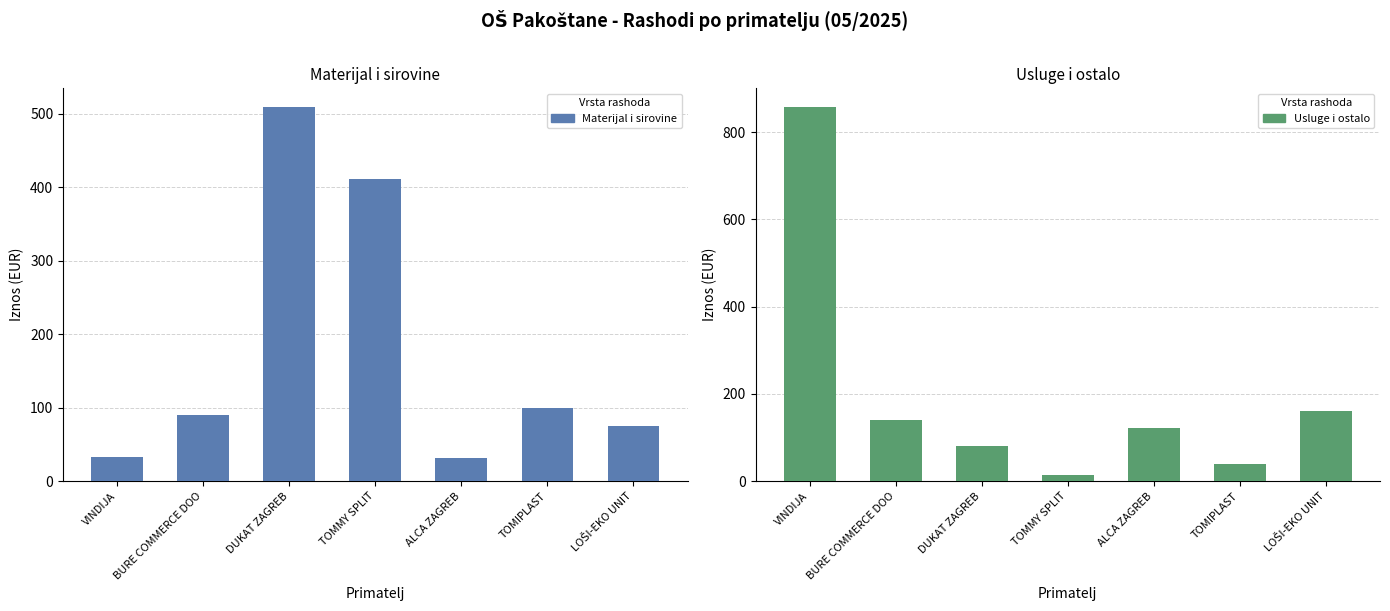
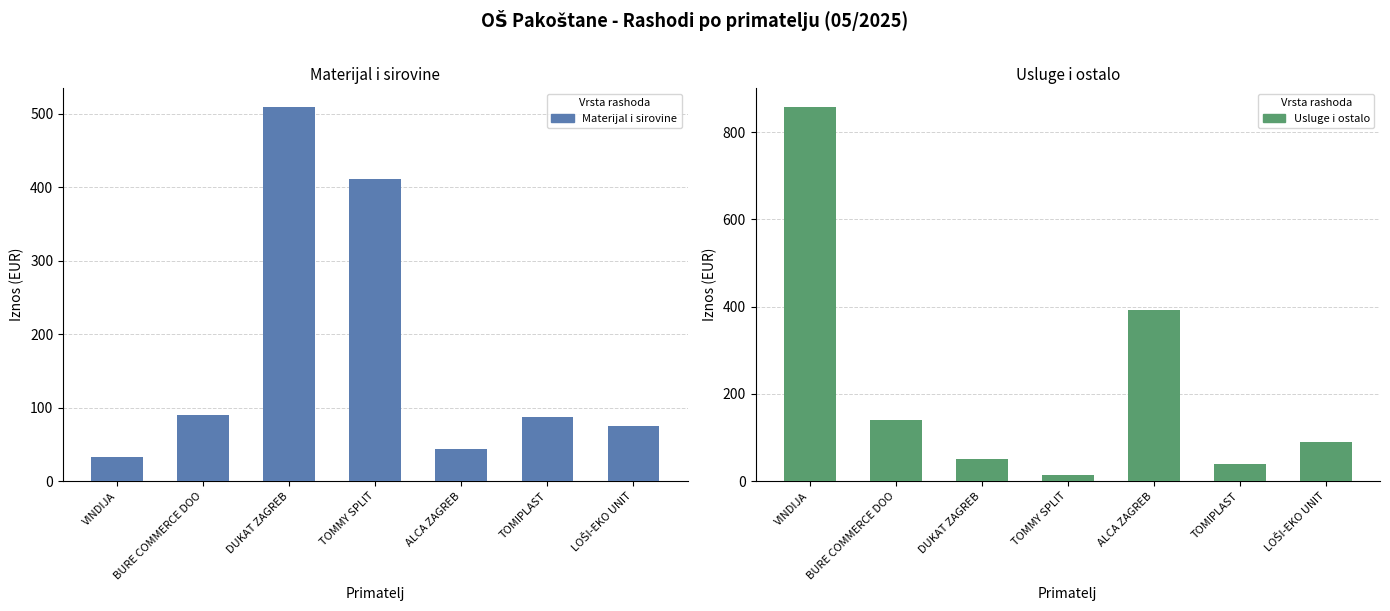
  {
    "Materijal i sirovine": {
      "VINDIJA": 30,
      "BURE COMMERCE DOO": 90,
      "DUKAT ZAGREB": 510,
      "TOMMY SPLIT": 410,
-     "ALCA ZAGREB": 30,
-     "TOMIPLAST": 100,
+     "ALCA ZAGREB": 40,
+     "TOMIPLAST": 90,
      "LOŠI-EKO UNIT": 70
    },
    "Usluge i ostalo": {
      "VINDIJA": 860,
      "BURE COMMERCE DOO": 140,
-     "DUKAT ZAGREB": 80,
+     "DUKAT ZAGREB": 50,
      "TOMMY SPLIT": 10,
-     "ALCA ZAGREB": 120,
+     "ALCA ZAGREB": 390,
      "TOMIPLAST": 40,
-     "LOŠI-EKO UNIT": 160
+     "LOŠI-EKO UNIT": 90
    }
  }
